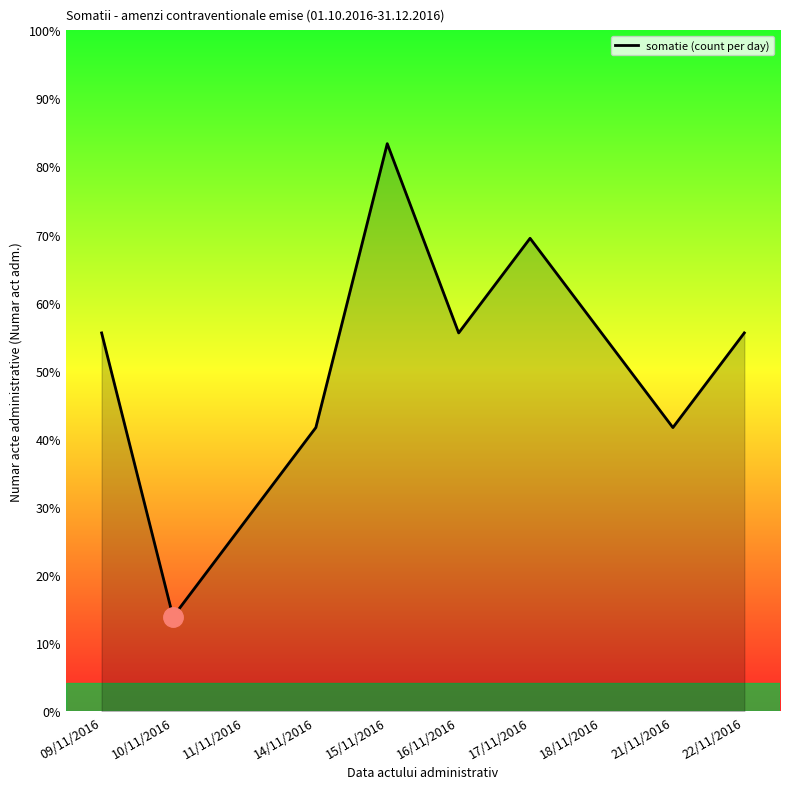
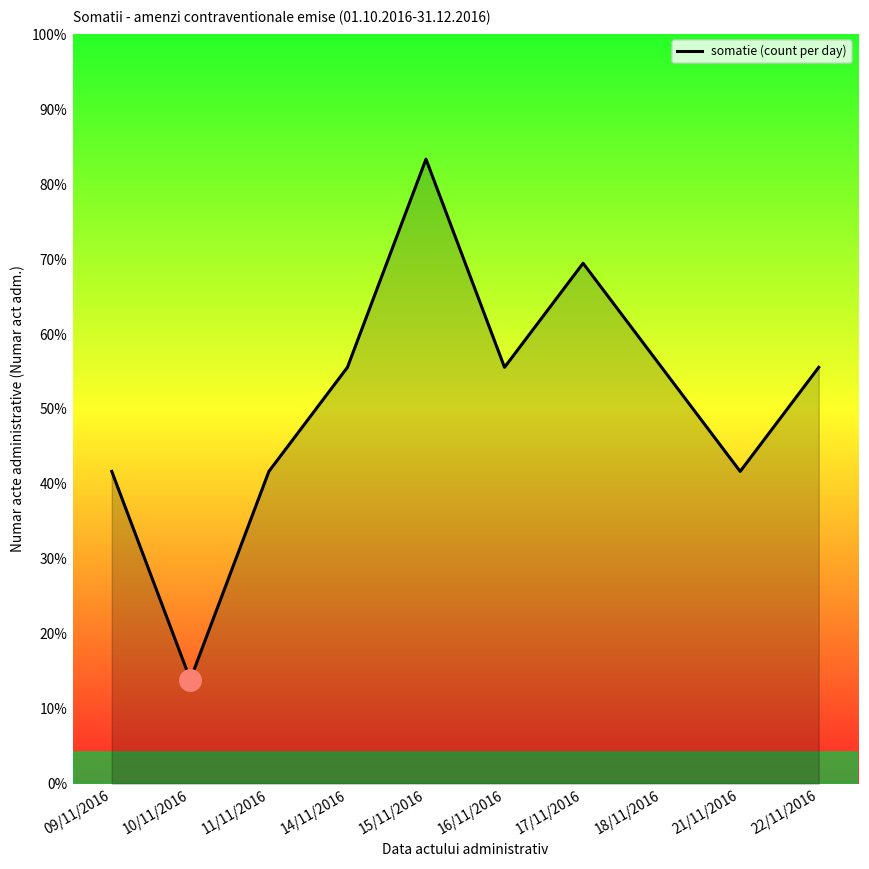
  {
    "somatie (count per day)": {
-     "09/11/2016": "56%",
-     "11/11/2016": "28%",
-     "14/11/2016": "42%",
+     "09/11/2016": "42%",
+     "11/11/2016": "42%",
+     "14/11/2016": "56%",
      "15/11/2016": "83%",
      "16/11/2016": "56%",
      "17/11/2016": "69%",
      "18/11/2016": "56%",
      "21/11/2016": "42%",
      "22/11/2016": "56%"
    }
  }
